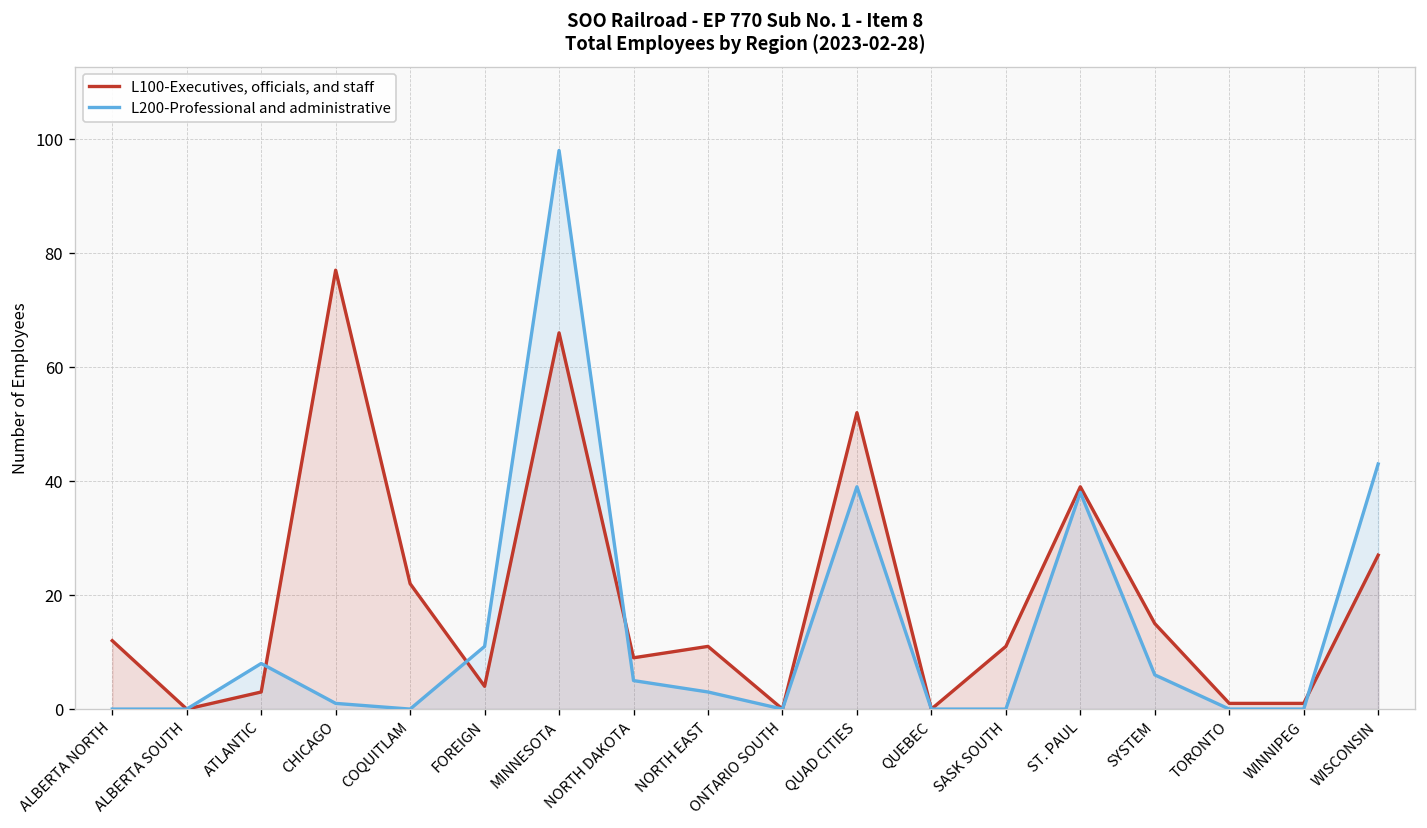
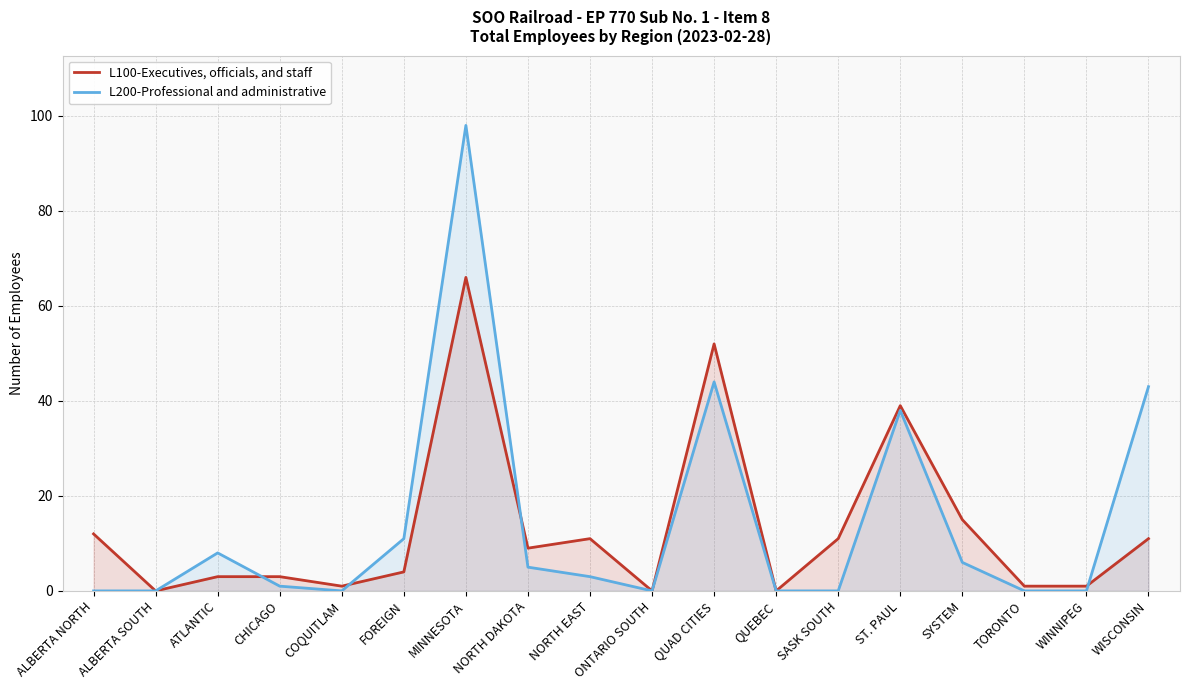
  {
    "L100-Executives, officials, and staff": {
      "ALBERTA NORTH": 12,
      "ATLANTIC": 3,
-     "CHICAGO": 77,
-     "COQUITLAM": 22,
+     "CHICAGO": 3,
+     "COQUITLAM": 1,
      "FOREIGN": 4,
      "MINNESOTA": 66,
      "NORTH DAKOTA": 9,
      "NORTH EAST": 11,
      "QUAD CITIES": 52,
      "SASK SOUTH": 11,
      "ST. PAUL": 39,
      "SYSTEM": 15,
      "TORONTO": 1,
      "WINNIPEG": 1,
-     "WISCONSIN": 27
+     "WISCONSIN": 11
    },
    "L200-Professional and administrative": {
      "ALBERTA NORTH": 0,
      "ATLANTIC": 8,
      "CHICAGO": 1,
      "COQUITLAM": 0,
      "FOREIGN": 11,
      "MINNESOTA": 98,
      "NORTH DAKOTA": 5,
      "NORTH EAST": 3,
-     "QUAD CITIES": 39,
+     "QUAD CITIES": 44,
      "SASK SOUTH": 0,
      "ST. PAUL": 38,
      "SYSTEM": 6,
      "TORONTO": 0,
      "WINNIPEG": 0,
      "WISCONSIN": 43
    }
  }
